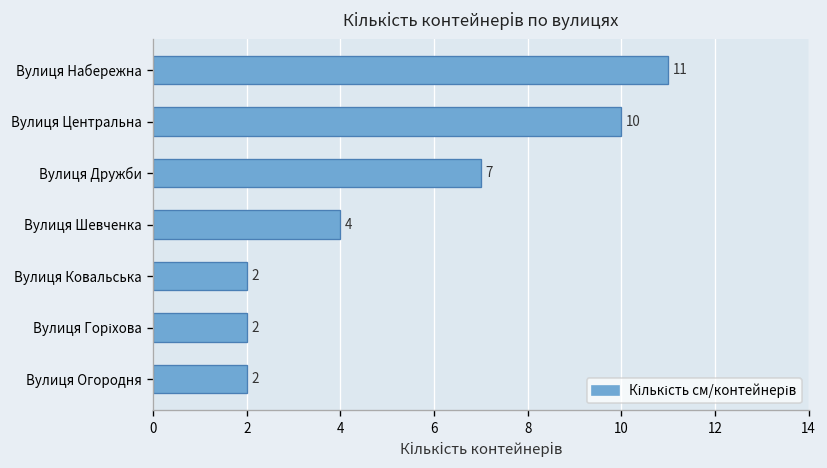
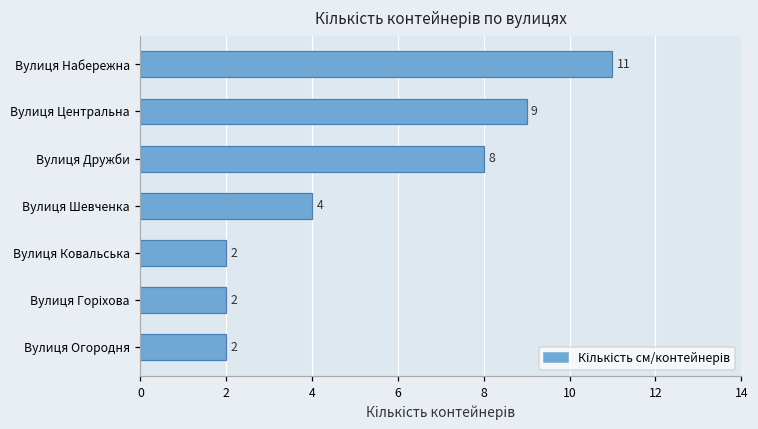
  {
    "Вулиця Набережна": 11,
-   "Вулиця Центральна": 10,
-   "Вулиця Дружби": 7,
+   "Вулиця Центральна": 9,
+   "Вулиця Дружби": 8,
    "Вулиця Шевченка": 4,
    "Вулиця Ковальська": 2,
    "Вулиця Горіхова": 2,
    "Вулиця Огородня": 2
  }
